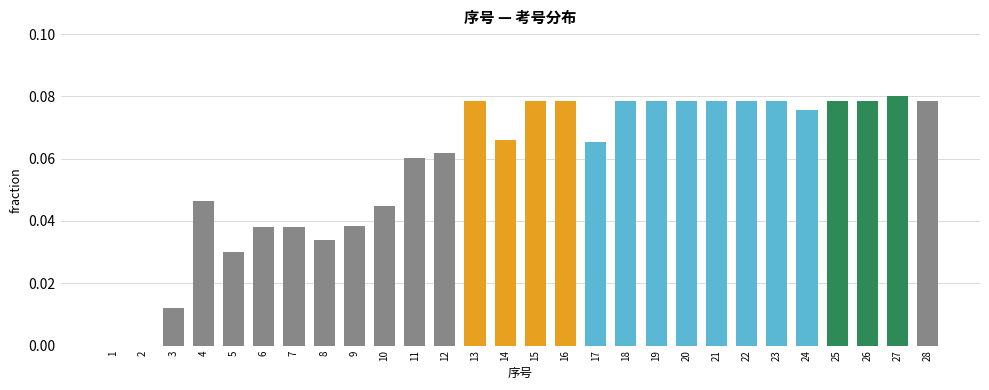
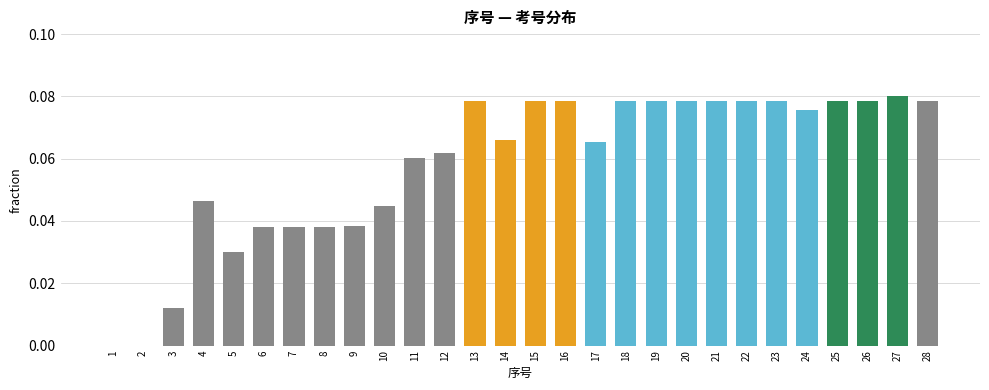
  {
    "1": 0.000,
    "3": 0.012,
    "4": 0.047,
    "5": 0.030,
    "6": 0.038,
    "7": 0.038,
-   "8": 0.034,
+   "8": 0.038,
    "9": 0.038,
    "10": 0.045,
    "11": 0.060,
    "12": 0.062,
    "13": 0.078,
    "14": 0.066,
    "15": 0.078,
    "16": 0.078,
    "17": 0.065,
    "18": 0.078,
    "19": 0.078,
    "20": 0.078,
    "21": 0.078,
    "22": 0.078,
    "23": 0.078,
    "24": 0.076,
    "25": 0.078,
    "26": 0.078,
    "27": 0.080,
    "28": 0.078
  }
